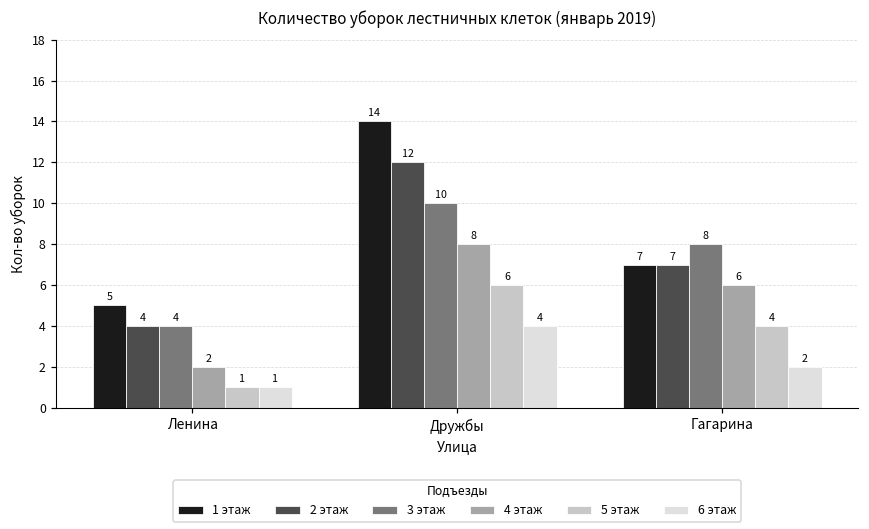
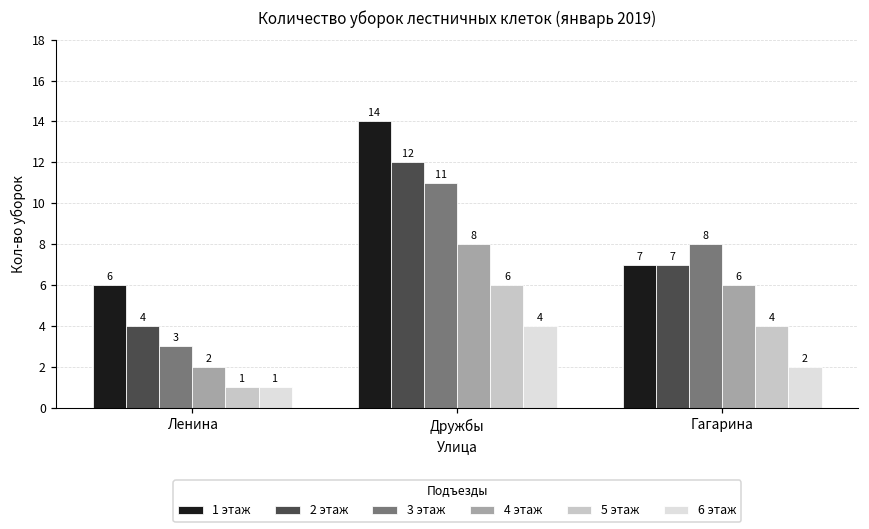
  {
    "1 этаж": {
-     "Ленина": 5,
+     "Ленина": 6,
      "Дружбы": 14,
      "Гагарина": 7
    },
    "2 этаж": {
      "Ленина": 4,
      "Дружбы": 12,
      "Гагарина": 7
    },
    "3 этаж": {
-     "Ленина": 4,
-     "Дружбы": 10,
+     "Ленина": 3,
+     "Дружбы": 11,
      "Гагарина": 8
    }
  }
